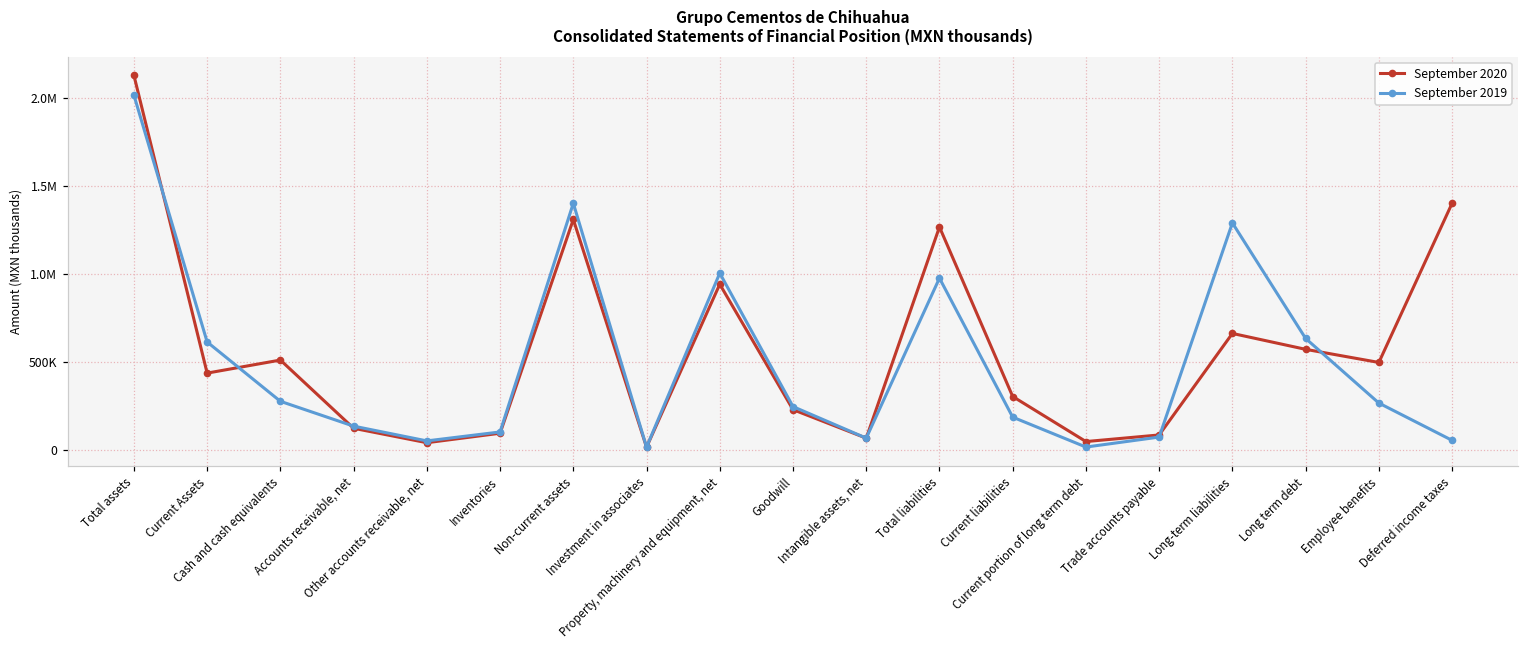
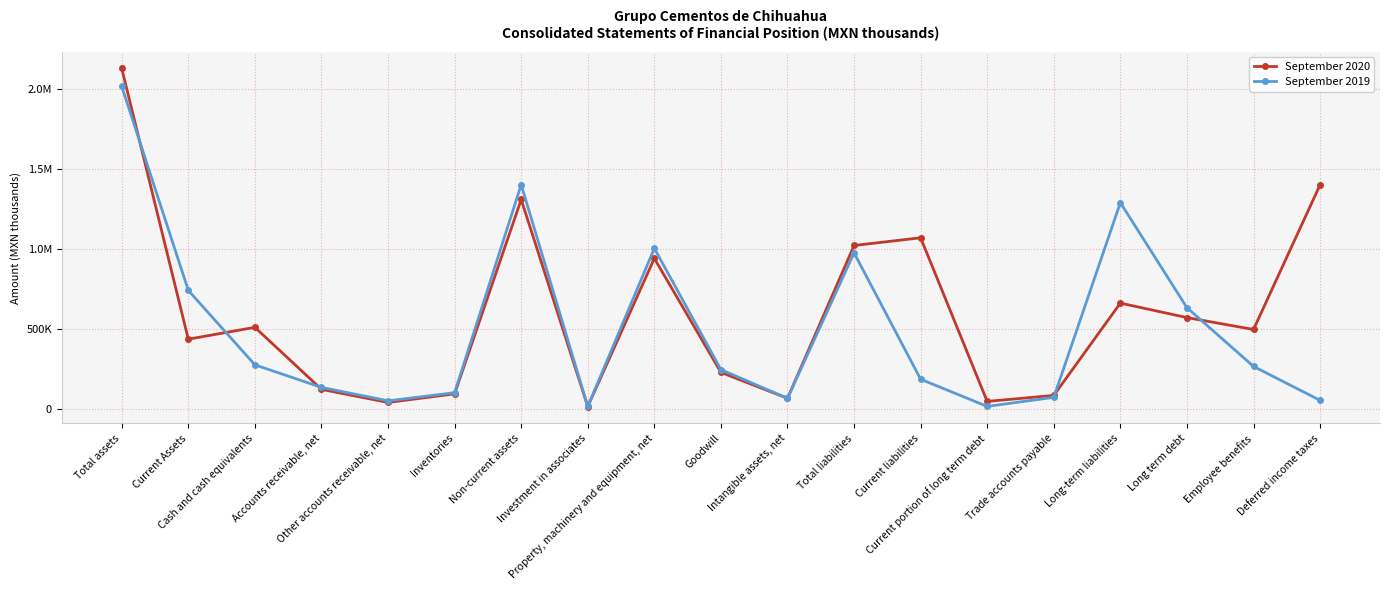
  {
    "September 2020": {
      "Total assets": 2130000,
      "Current Assets": 440000,
      "Cash and cash equivalents": 510000,
      "Non-current assets": 1310000,
      "Property, machinery and equipment, net": 940000,
      "Goodwill": 230000,
-     "Total liabilities": 1270000,
-     "Current liabilities": 300000,
+     "Total liabilities": 1020000,
+     "Current liabilities": 1070000,
      "Current portion of long term debt": 50000,
      "Long-term liabilities": 660000,
      "Long term debt": 570000,
      "Employee benefits": 500000,
      "Deferred income taxes": 1400000
    },
    "September 2019": {
      "Total assets": 2010000,
-     "Current Assets": 610000,
+     "Current Assets": 740000,
      "Cash and cash equivalents": 280000,
      "Non-current assets": 1400000,
      "Property, machinery and equipment, net": 1000000,
      "Goodwill": 250000,
      "Total liabilities": 980000,
      "Current liabilities": 190000,
      "Current portion of long term debt": 20000,
      "Long-term liabilities": 1290000,
      "Long term debt": 630000,
      "Employee benefits": 270000,
      "Deferred income taxes": 60000
    }
  }
